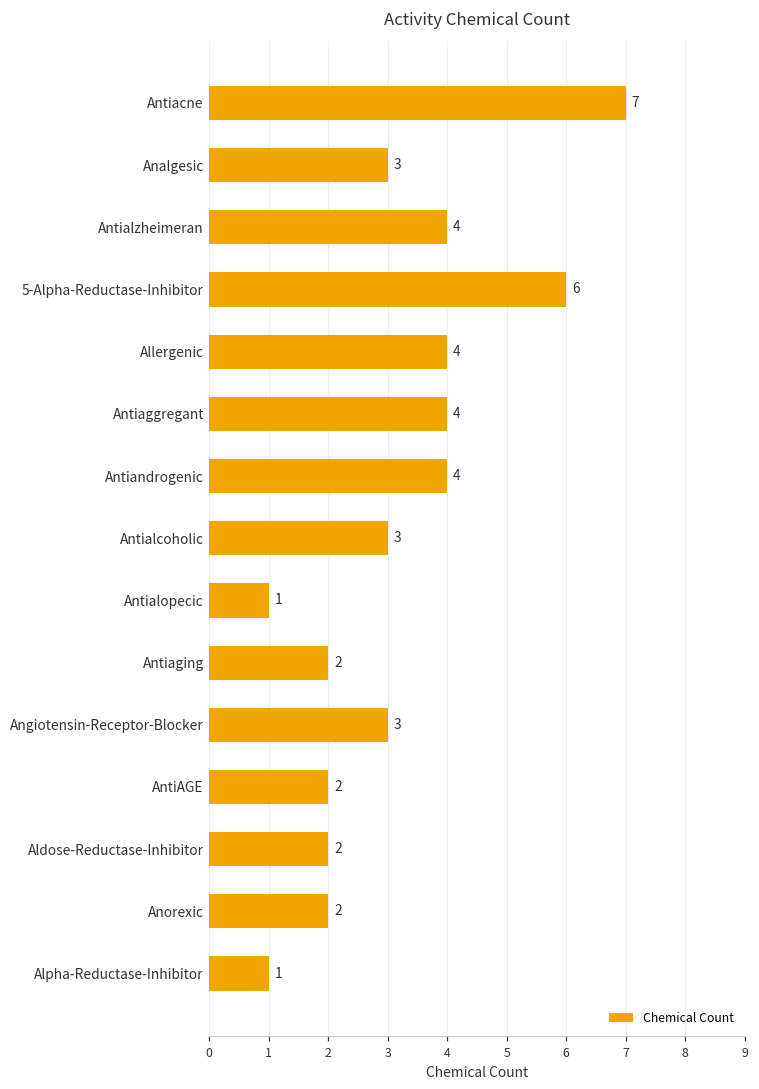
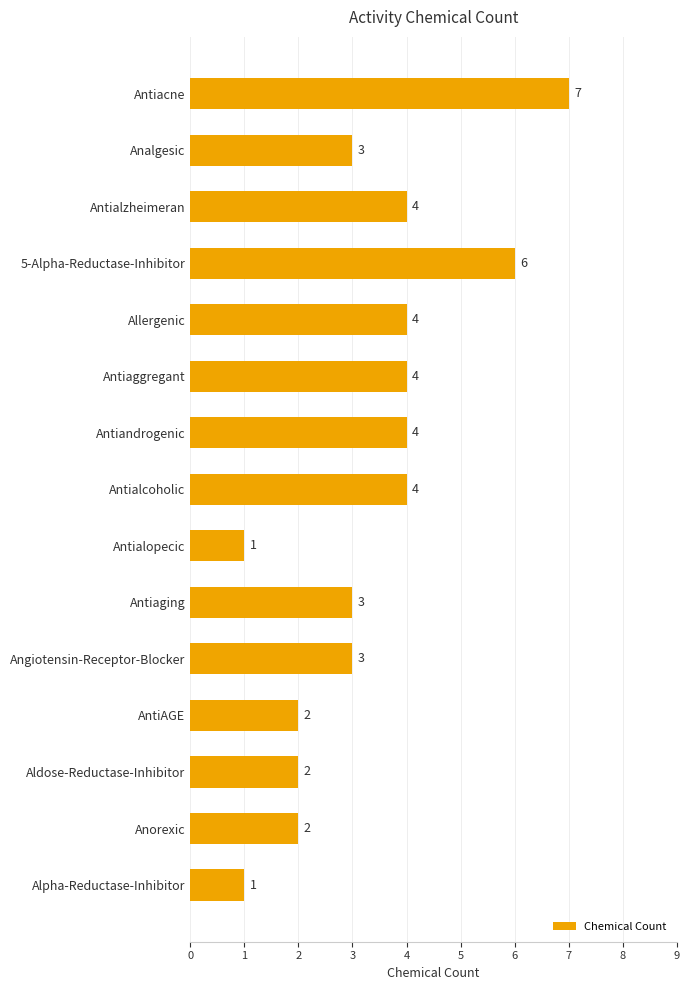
  {
    "Antiacne": 7,
    "Analgesic": 3,
    "Antialzheimeran": 4,
    "5-Alpha-Reductase-Inhibitor": 6,
    "Allergenic": 4,
    "Antiaggregant": 4,
    "Antiandrogenic": 4,
-   "Antialcoholic": 3,
+   "Antialcoholic": 4,
    "Antialopecic": 1,
-   "Antiaging": 2,
+   "Antiaging": 3,
    "Angiotensin-Receptor-Blocker": 3,
    "AntiAGE": 2,
    "Aldose-Reductase-Inhibitor": 2,
    "Anorexic": 2,
    "Alpha-Reductase-Inhibitor": 1
  }
